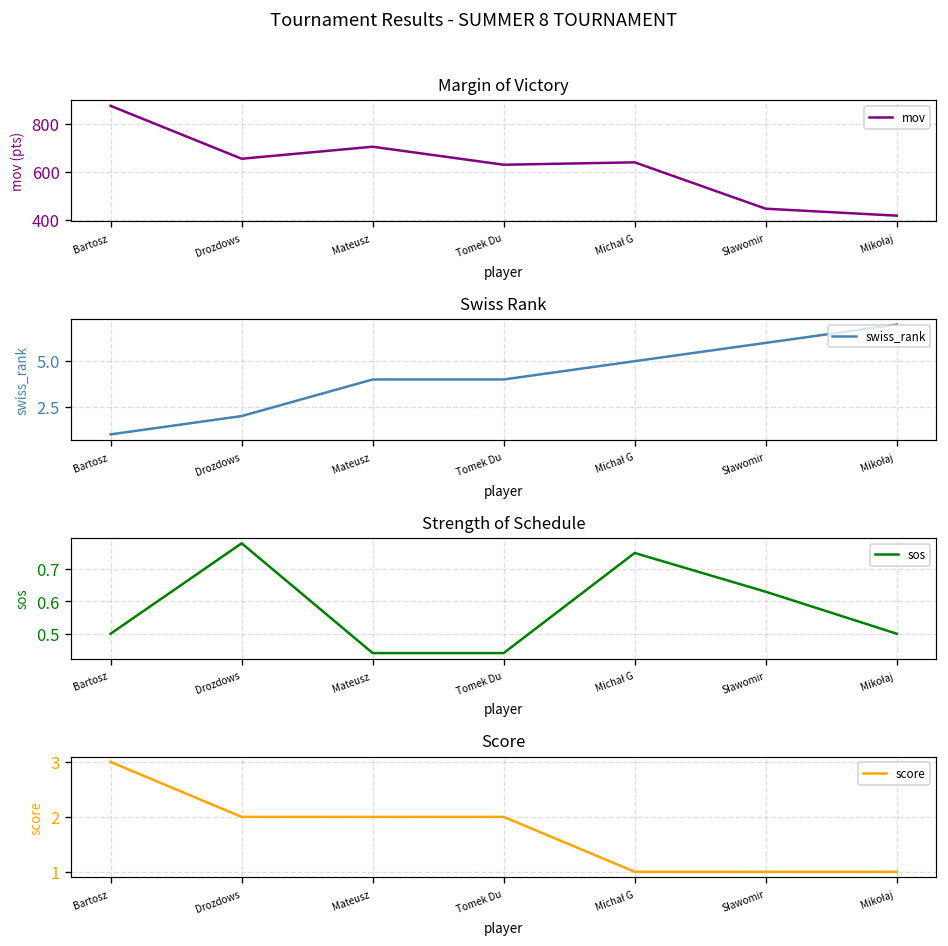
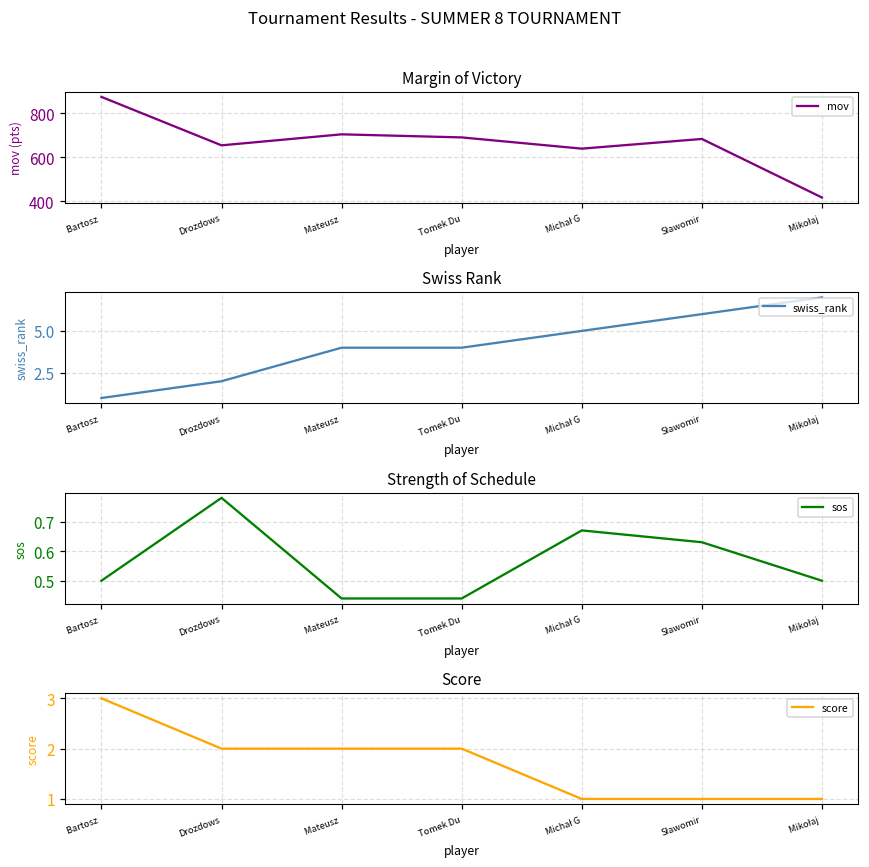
  {
    "Margin of Victory": {
      "Bartosz": 870,
      "Drozdows": 650,
      "Mateusz": 700,
-     "Tomek Du": 630,
+     "Tomek Du": 690,
      "Michał G": 640,
-     "Sławomir": 450,
+     "Sławomir": 680,
      "Mikołaj": 420
    },
    "Swiss Rank": {
      "Bartosz": 1.0,
      "Drozdows": 2.0,
      "Mateusz": 4.0,
      "Tomek Du": 4.0,
      "Michał G": 5.0,
      "Sławomir": 6.0,
      "Mikołaj": 7.0
    },
    "Strength of Schedule": {
      "Bartosz": 0.50,
      "Drozdows": 0.78,
      "Mateusz": 0.44,
      "Tomek Du": 0.44,
-     "Michał G": 0.75,
+     "Michał G": 0.67,
      "Sławomir": 0.63,
      "Mikołaj": 0.50
    },
    "Score": {
      "Bartosz": 3.0,
      "Drozdows": 2.0,
      "Mateusz": 2.0,
      "Tomek Du": 2.0,
      "Michał G": 1.0,
      "Sławomir": 1.0,
      "Mikołaj": 1.0
    }
  }
